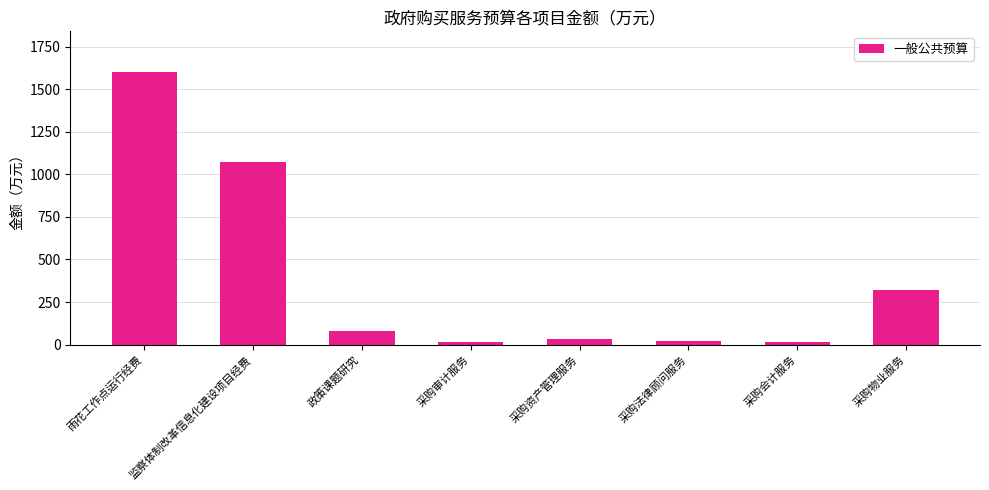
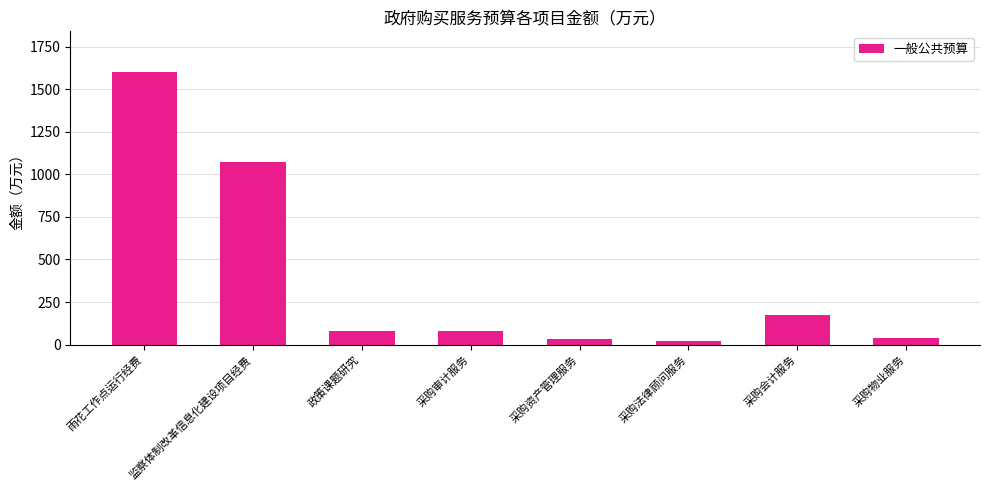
  {
    "雨花工作点运行经费": 1600,
    "监察体制改革信息化建设项目经费": 1080,
    "政策课题研究": 80,
-   "采购审计服务": 20,
+   "采购审计服务": 80,
    "采购资产管理服务": 30,
    "采购法律顾问服务": 20,
-   "采购会计服务": 20,
-   "采购物业服务": 320
+   "采购会计服务": 180,
+   "采购物业服务": 40
  }
